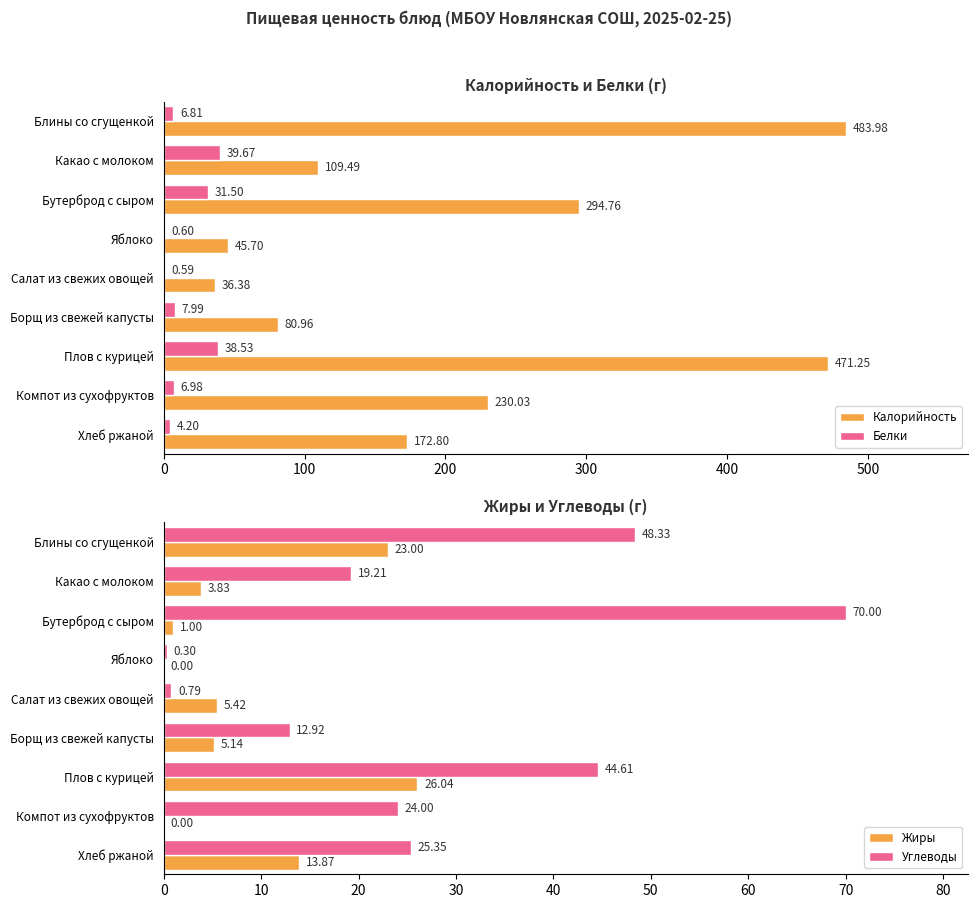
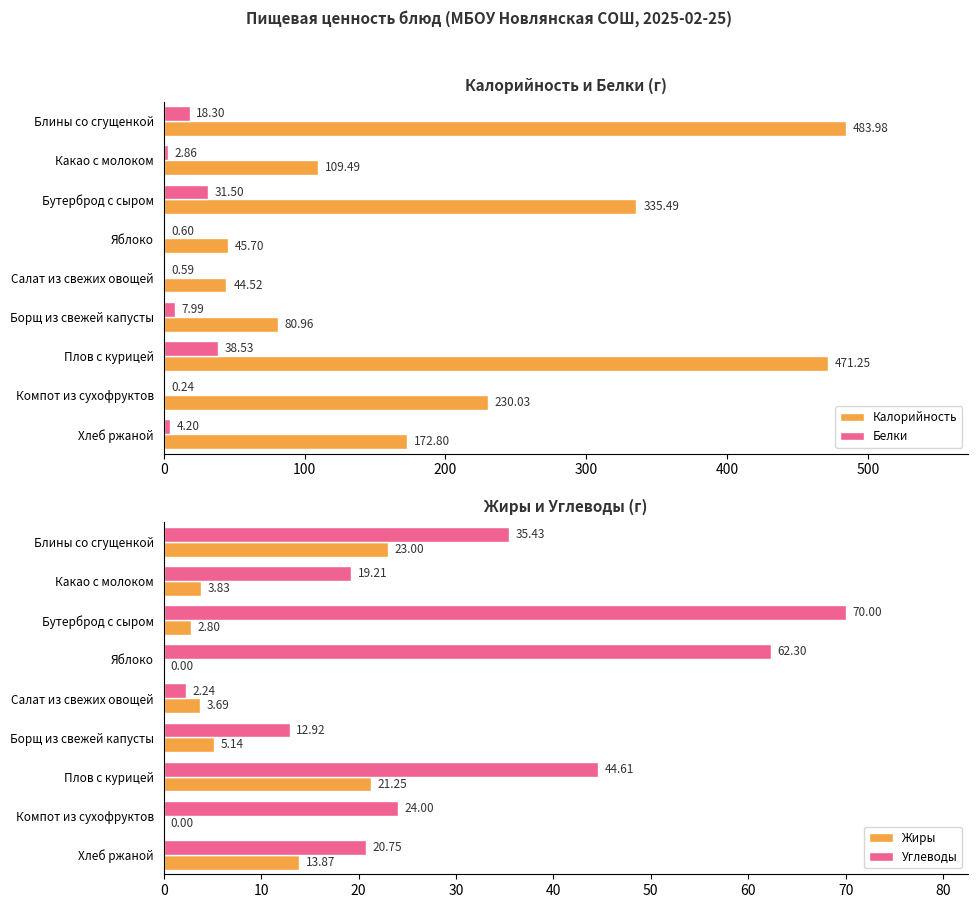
  {
    "Калорийность и Белки (г)": {
      "Калорийность": {
        "Блины со сгущенкой": 483.98,
        "Какао с молоком": 109.49,
-       "Бутерброд с сыром": 294.76,
+       "Бутерброд с сыром": 335.49,
        "Яблоко": 45.70,
-       "Салат из свежих овощей": 36.38,
+       "Салат из свежих овощей": 44.52,
        "Борщ из свежей капусты": 80.96,
        "Плов с курицей": 471.25,
        "Компот из сухофруктов": 230.03,
        "Хлеб ржаной": 172.80
      },
      "Белки": {
-       "Блины со сгущенкой": 6.81,
-       "Какао с молоком": 39.67,
+       "Блины со сгущенкой": 18.30,
+       "Какао с молоком": 2.86,
        "Бутерброд с сыром": 31.50,
        "Яблоко": 0.60,
        "Салат из свежих овощей": 0.59,
        "Борщ из свежей капусты": 7.99,
        "Плов с курицей": 38.53,
-       "Компот из сухофруктов": 6.98,
+       "Компот из сухофруктов": 0.24,
        "Хлеб ржаной": 4.20
      }
    },
    "Жиры и Углеводы (г)": {
      "Жиры": {
        "Блины со сгущенкой": 23.00,
        "Какао с молоком": 3.83,
-       "Бутерброд с сыром": 1.00,
+       "Бутерброд с сыром": 2.80,
        "Яблоко": 0.00,
-       "Салат из свежих овощей": 5.42,
+       "Салат из свежих овощей": 3.69,
        "Борщ из свежей капусты": 5.14,
-       "Плов с курицей": 26.04,
+       "Плов с курицей": 21.25,
        "Компот из сухофруктов": 0.00,
        "Хлеб ржаной": 13.87
      },
      "Углеводы": {
-       "Блины со сгущенкой": 48.33,
+       "Блины со сгущенкой": 35.43,
        "Какао с молоком": 19.21,
        "Бутерброд с сыром": 70.00,
-       "Яблоко": 0.30,
-       "Салат из свежих овощей": 0.79,
+       "Яблоко": 62.30,
+       "Салат из свежих овощей": 2.24,
        "Борщ из свежей капусты": 12.92,
        "Плов с курицей": 44.61,
        "Компот из сухофруктов": 24.00,
-       "Хлеб ржаной": 25.35
+       "Хлеб ржаной": 20.75
      }
    }
  }
